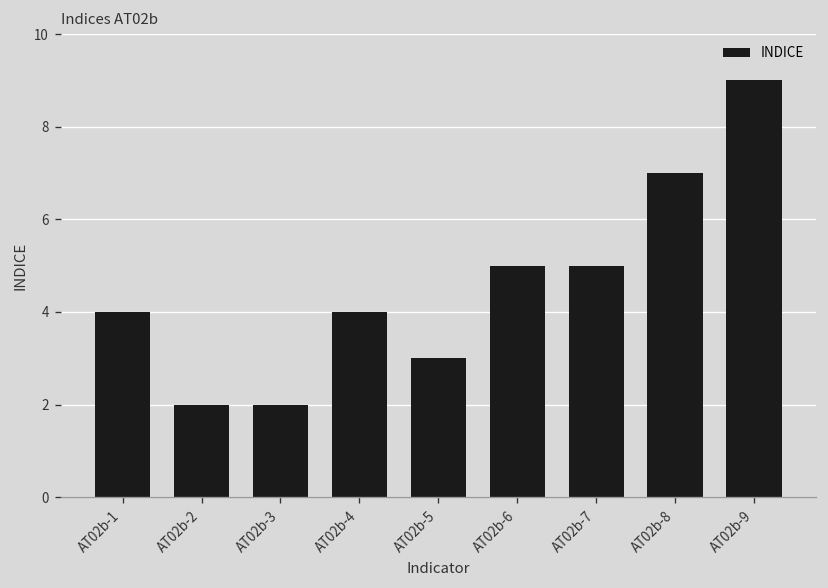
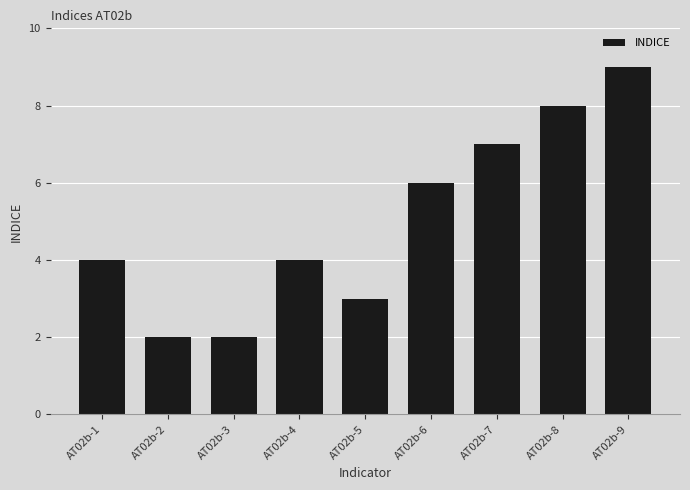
  {
    "AT02b-1": 4,
    "AT02b-2": 2,
    "AT02b-3": 2,
    "AT02b-4": 4,
    "AT02b-5": 3,
-   "AT02b-6": 5,
-   "AT02b-7": 5,
-   "AT02b-8": 7,
+   "AT02b-6": 6,
+   "AT02b-7": 7,
+   "AT02b-8": 8,
    "AT02b-9": 9
  }
